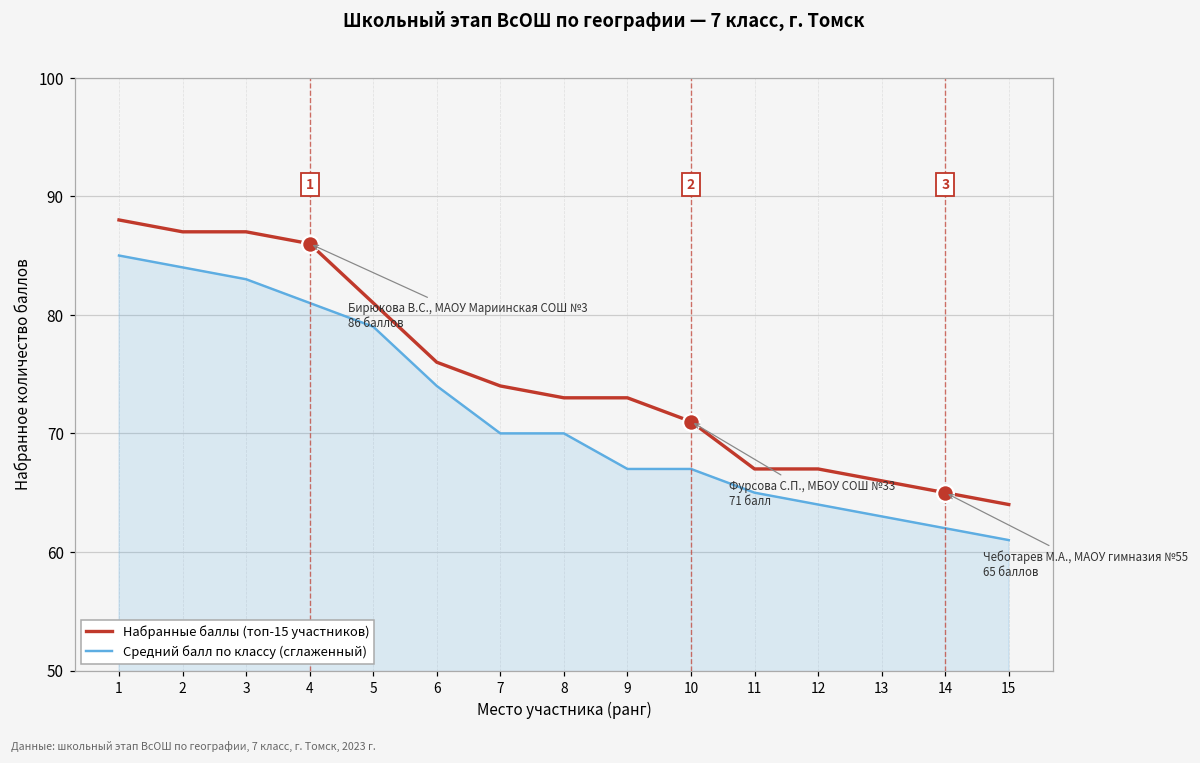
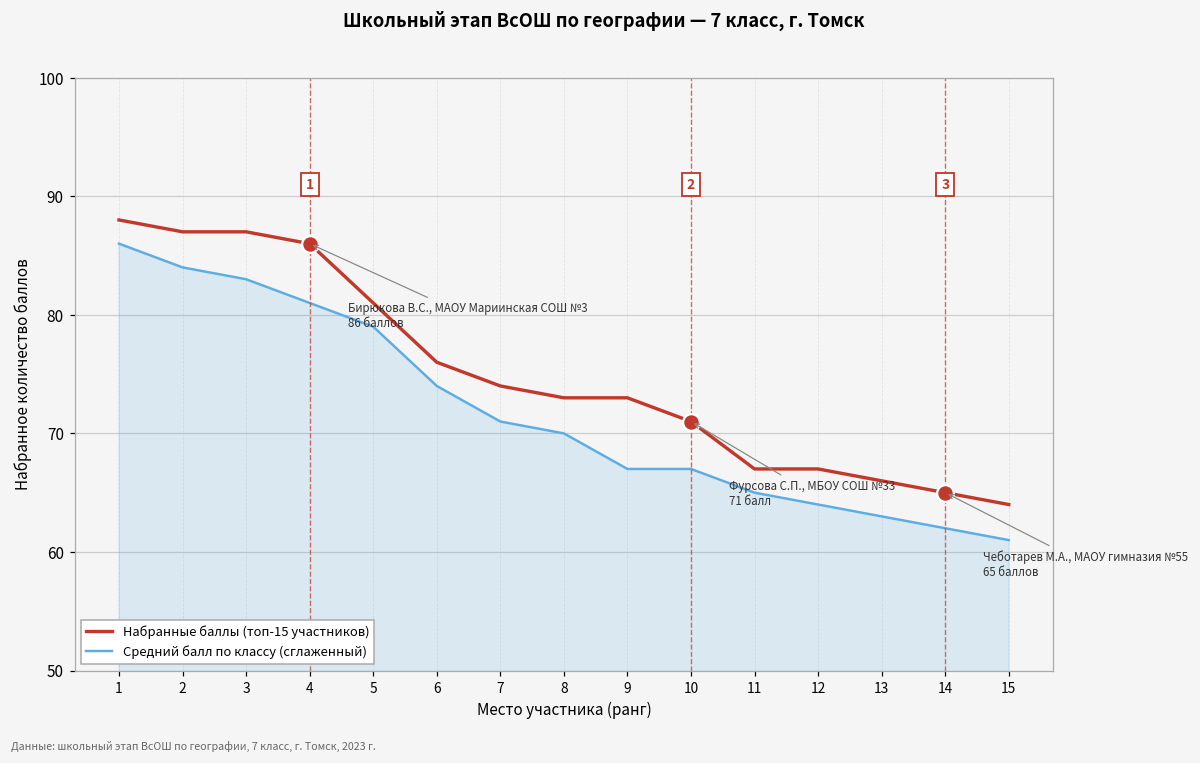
  {
    "Средний балл по классу (сглаженный)": {
-     "1": 85,
+     "1": 86,
      "2": 84,
      "3": 83,
      "4": 81,
      "6": 74,
-     "7": 70,
+     "7": 71,
      "8": 70,
      "9": 67,
      "10": 67,
      "13": 63,
      "14": 62
    }
  }
